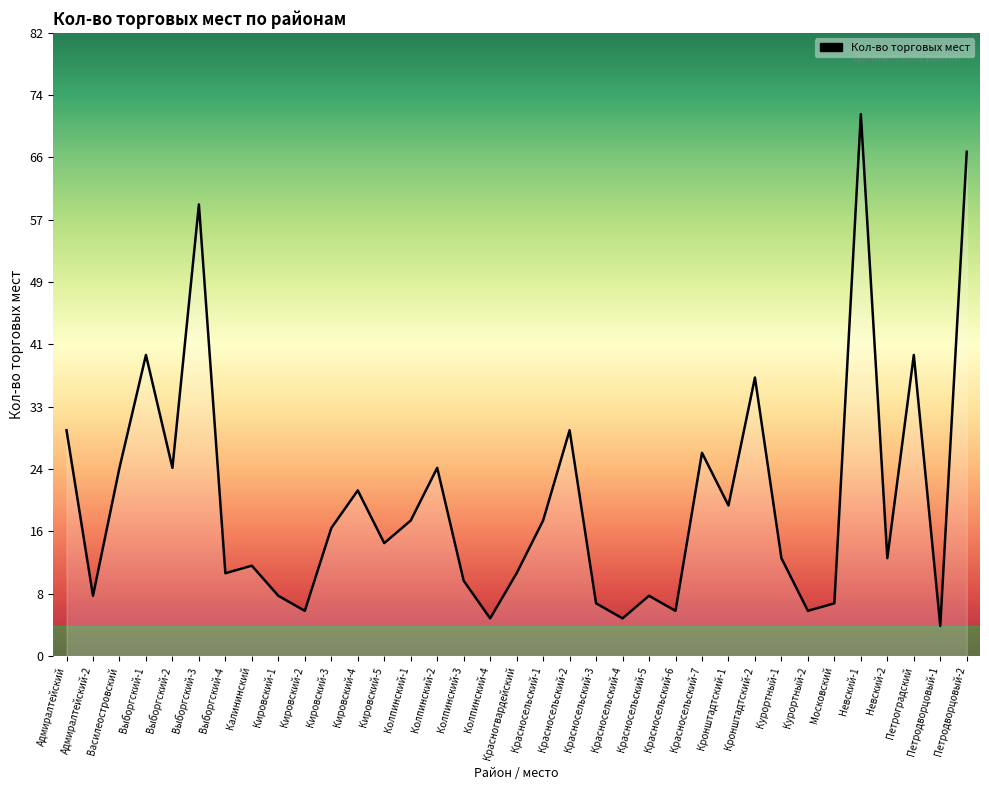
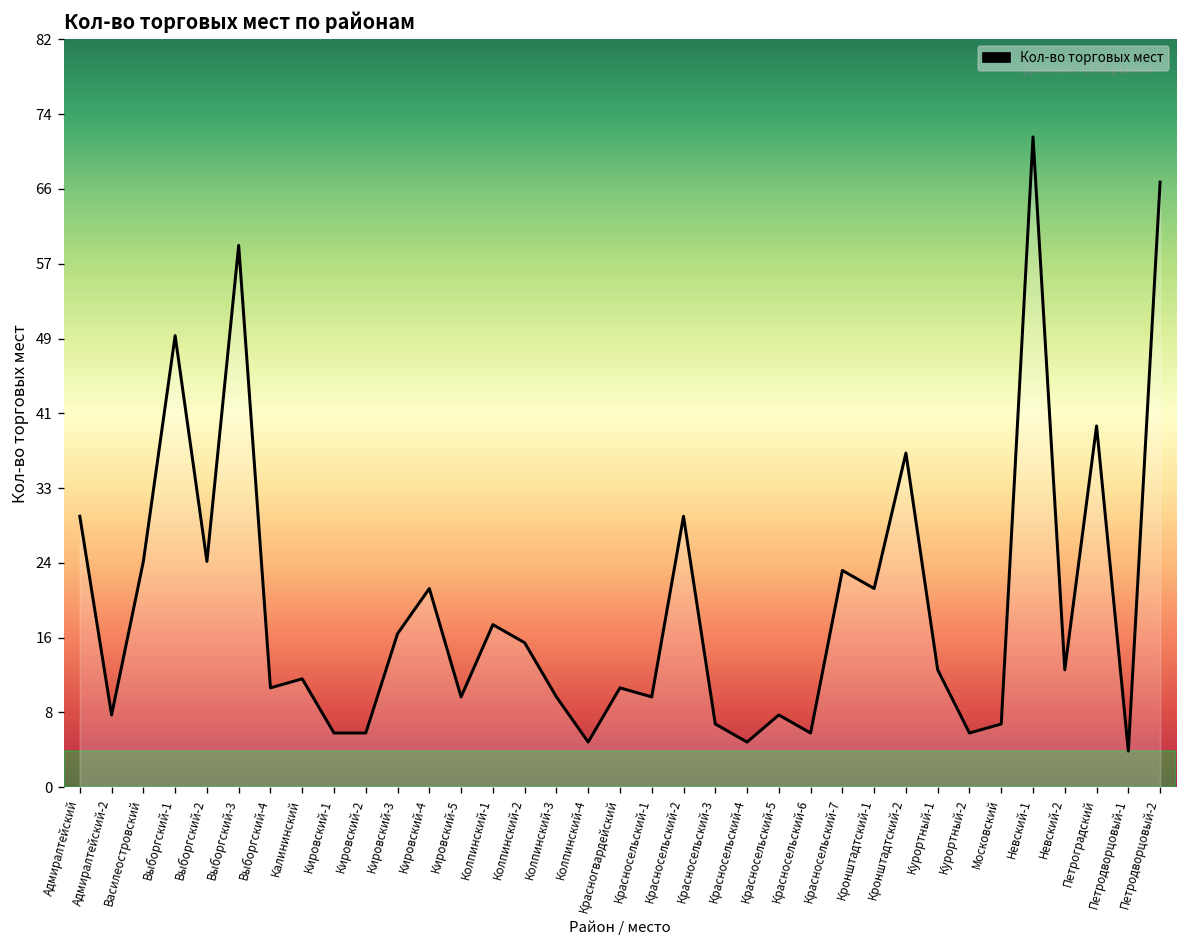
  {
    "Адмиралтейский": 30,
    "Адмиралтейский-2": 8,
    "Василеостровский": 25,
-   "Выборгский-1": 40,
+   "Выборгский-1": 50,
    "Выборгский-2": 25,
    "Выборгский-3": 60,
    "Выборгский-4": 11,
    "Калининский": 12,
-   "Кировский-1": 8,
+   "Кировский-1": 6,
    "Кировский-2": 6,
    "Кировский-3": 17,
    "Кировский-4": 22,
-   "Кировский-5": 15,
+   "Кировский-5": 10,
    "Колпинский-1": 18,
-   "Колпинский-2": 25,
+   "Колпинский-2": 16,
    "Колпинский-3": 10,
    "Колпинский-4": 5,
    "Красногвардейский": 11,
-   "Красносельский-1": 18,
+   "Красносельский-1": 10,
    "Красносельский-2": 30,
    "Красносельский-3": 7,
    "Красносельский-4": 5,
    "Красносельский-5": 8,
    "Красносельский-6": 6,
-   "Красносельский-7": 27,
-   "Кронштадтский-1": 20,
+   "Красносельский-7": 24,
+   "Кронштадтский-1": 22,
    "Кронштадтский-2": 37,
    "Курортный-1": 13,
    "Курортный-2": 6,
    "Московский": 7,
    "Невский-1": 72,
    "Невский-2": 13,
    "Петроградский": 40,
    "Петродворцовый-1": 4,
    "Петродворцовый-2": 67
  }
